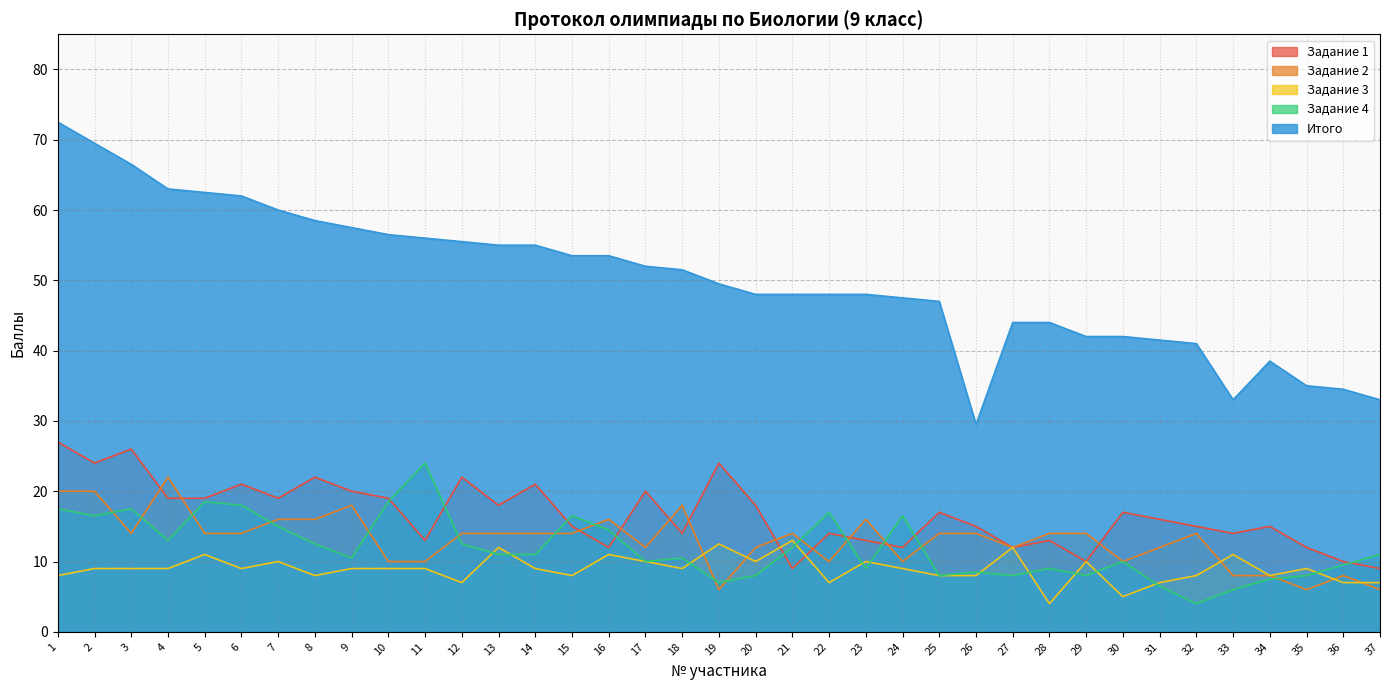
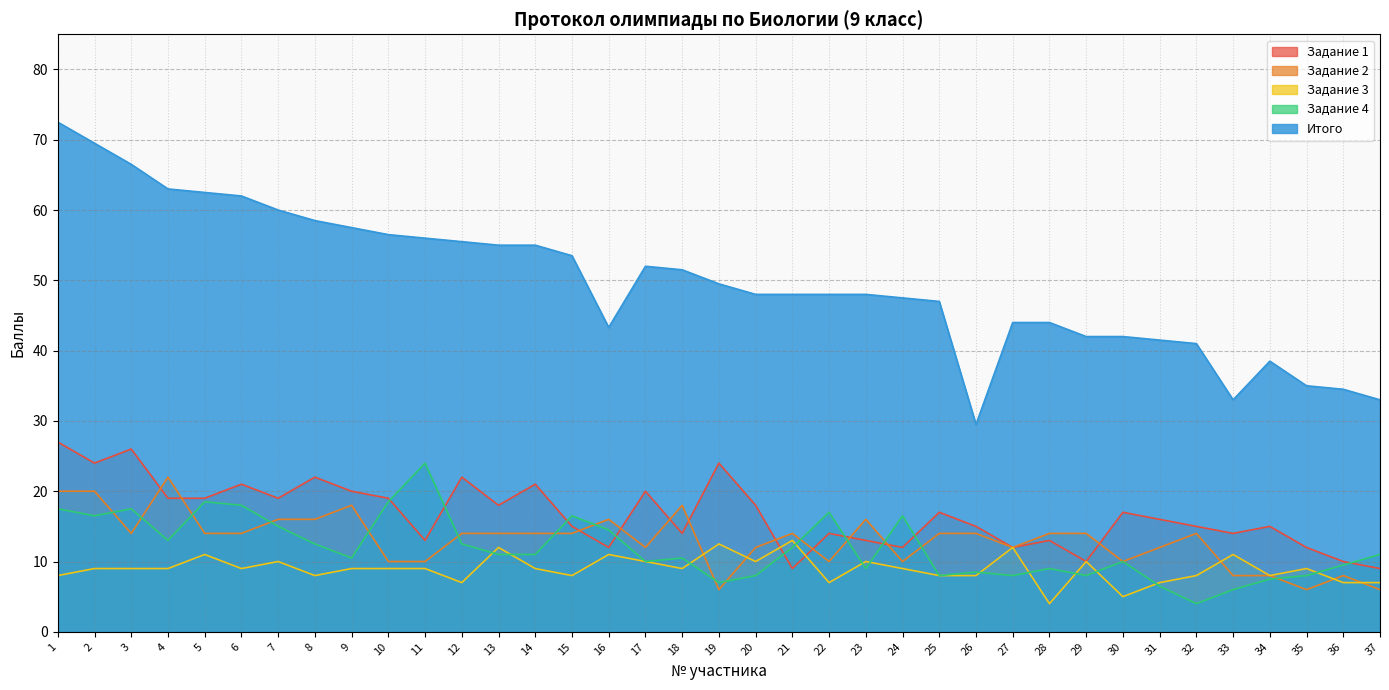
  {
    "Задание 3": {
      "1": 8,
      "2": 9,
      "3": 9,
      "4": 9,
      "5": 11,
      "6": 9,
      "7": 10,
      "8": 8,
      "9": 9,
      "10": 9,
      "11": 9,
      "12": 7,
      "13": 12,
      "14": 9,
      "15": 8,
      "16": 11,
      "18": 9,
      "19": 13,
      "20": 10,
      "21": 13,
      "22": 7,
      "23": 10,
      "24": 9,
      "26": 8,
      "28": 4,
      "30": 5,
      "31": 7,
      "32": 8,
      "33": 11,
      "35": 9,
      "36": 7,
      "37": 7
    },
    "Задание 4": {
      "1": 18,
      "2": 17,
      "3": 18,
      "4": 13,
      "5": 19,
      "6": 18,
      "7": 15,
      "8": 13,
      "9": 11,
      "10": 19,
      "11": 24,
      "12": 13,
      "13": 11,
      "14": 11,
      "15": 17,
      "16": 15,
      "18": 11,
      "19": 7,
      "20": 8,
      "21": 12,
      "22": 17,
      "23": 9,
      "24": 17,
      "26": 9,
      "27": 8,
      "28": 9,
      "29": 8,
      "31": 7,
      "32": 4,
      "33": 6,
      "34": 8,
      "35": 8,
      "36": 10,
      "37": 11
    },
    "Итого": {
      "1": 73,
      "2": 70,
      "3": 67,
      "4": 63,
      "5": 63,
      "6": 62,
      "7": 60,
      "8": 59,
      "9": 58,
      "10": 57,
      "11": 56,
      "12": 56,
      "13": 55,
      "14": 55,
      "15": 54,
-     "16": 54,
+     "16": 43,
      "17": 52,
      "18": 52,
      "19": 50,
      "20": 48,
      "21": 48,
      "22": 48,
      "23": 48,
      "24": 48,
      "25": 47,
      "26": 30,
      "27": 44,
      "28": 44,
      "29": 42,
      "30": 42,
      "31": 42,
      "32": 41,
      "33": 33,
      "34": 39,
      "35": 35,
      "36": 35,
      "37": 33
    }
  }
